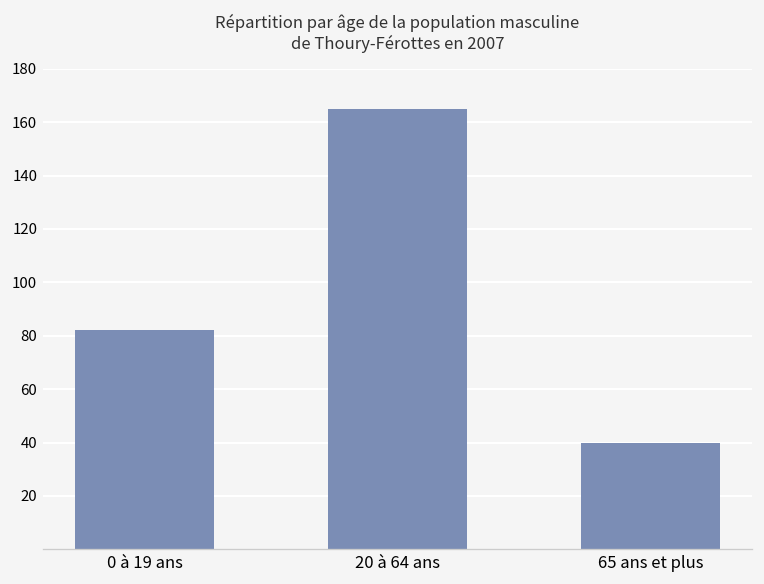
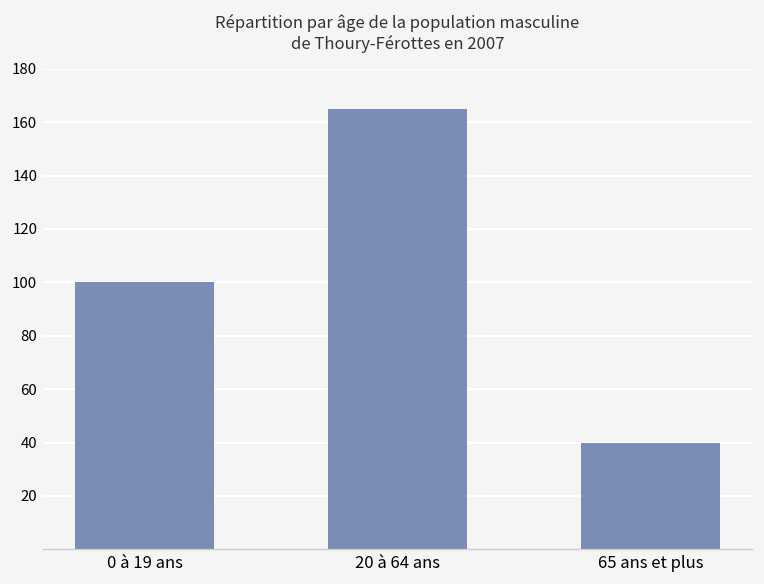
  {
-   "0 à 19 ans": 82,
+   "0 à 19 ans": 100,
    "20 à 64 ans": 165,
    "65 ans et plus": 40
  }
